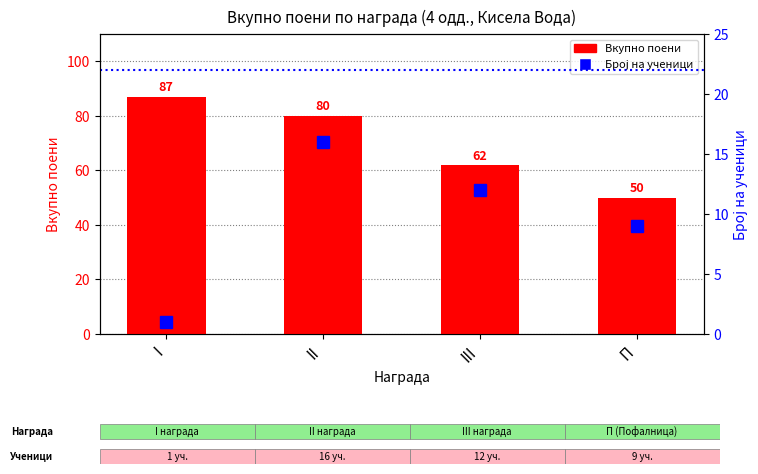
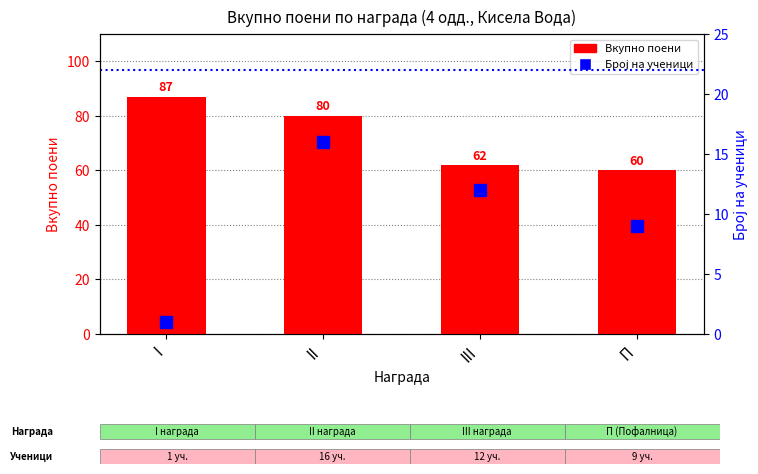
  {
    "Вкупно поени": {
      "I": 87,
      "II": 80,
      "III": 62,
-     "П": 50
+     "П": 60
    }
  }
